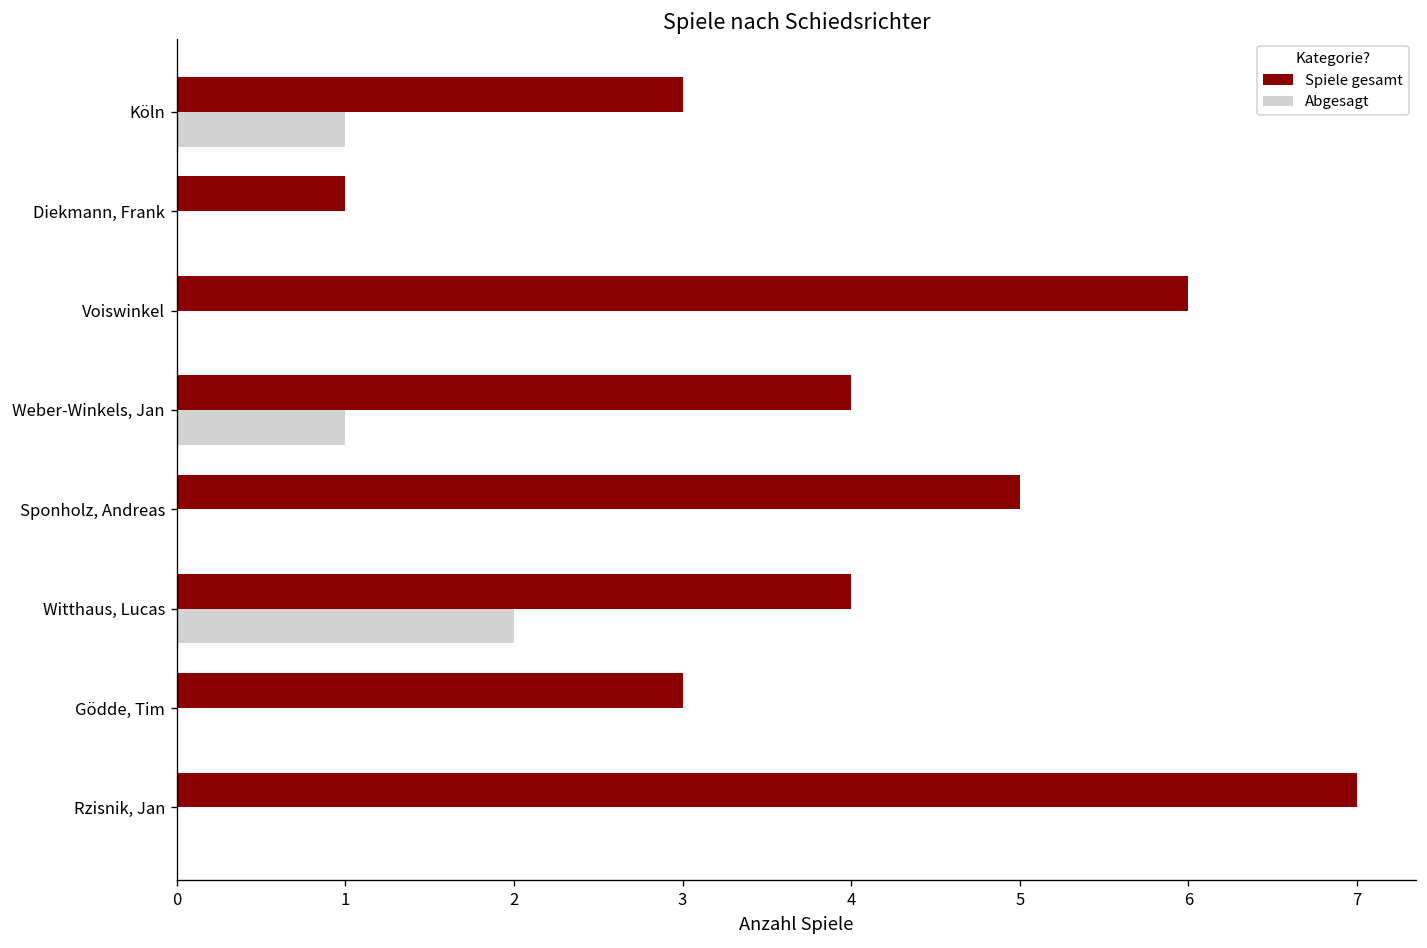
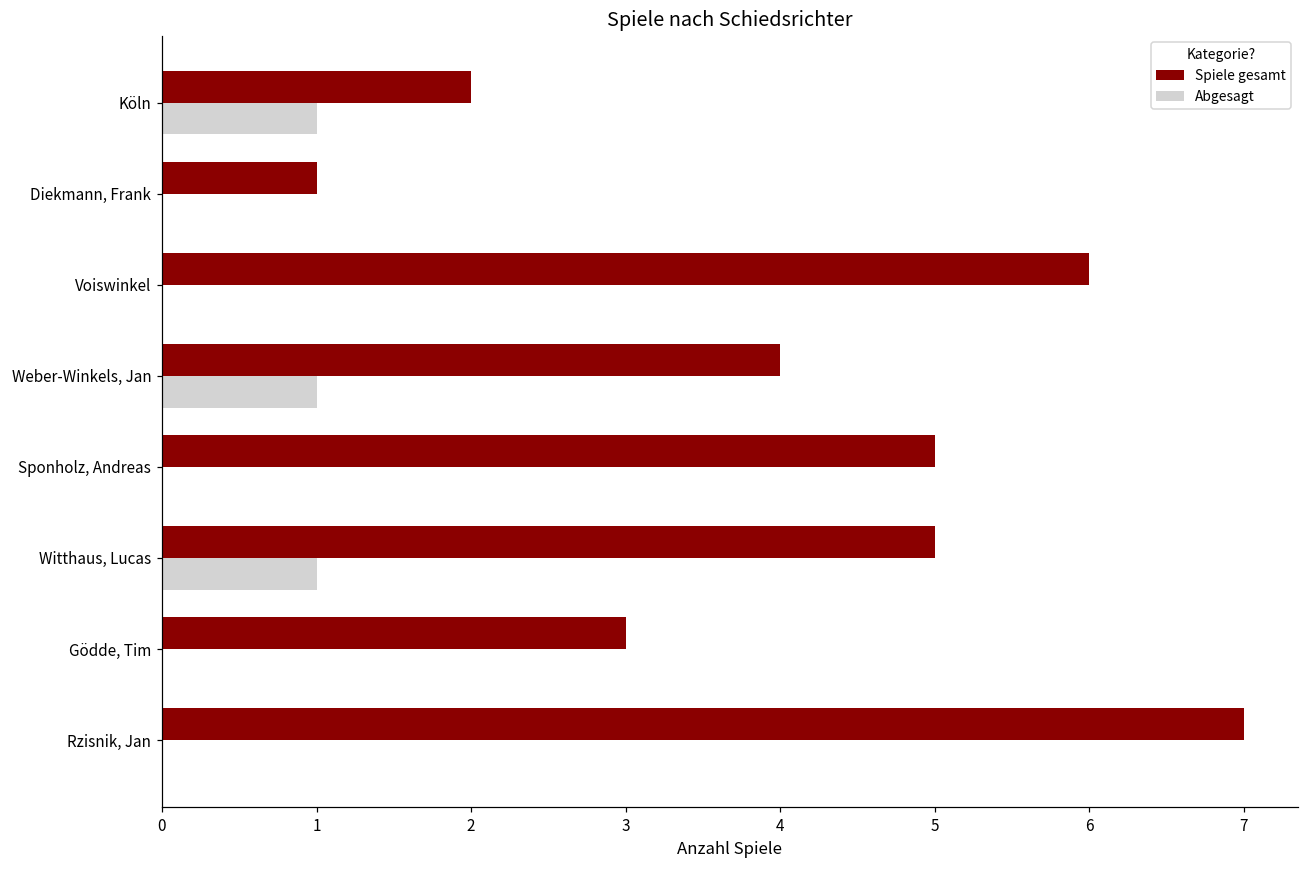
  {
    "Spiele gesamt": {
-     "Köln": 3,
+     "Köln": 2,
      "Diekmann, Frank": 1,
      "Voiswinkel": 6,
      "Weber-Winkels, Jan": 4,
      "Sponholz, Andreas": 5,
-     "Witthaus, Lucas": 4,
+     "Witthaus, Lucas": 5,
      "Gödde, Tim": 3,
      "Rzisnik, Jan": 7
    },
    "Abgesagt": {
      "Köln": 1,
      "Diekmann, Frank": 0,
      "Voiswinkel": 0,
      "Weber-Winkels, Jan": 1,
      "Sponholz, Andreas": 0,
-     "Witthaus, Lucas": 2,
+     "Witthaus, Lucas": 1,
      "Gödde, Tim": 0,
      "Rzisnik, Jan": 0
    }
  }
